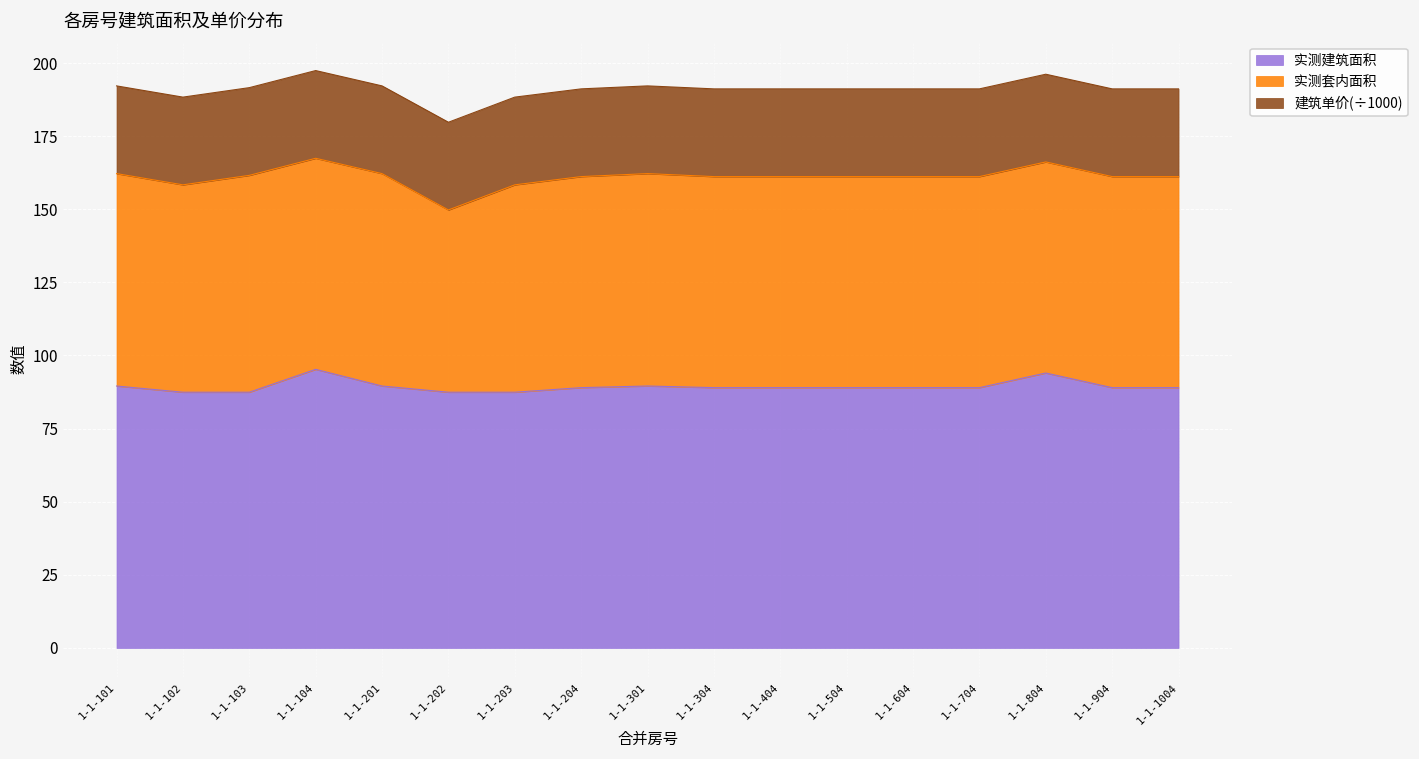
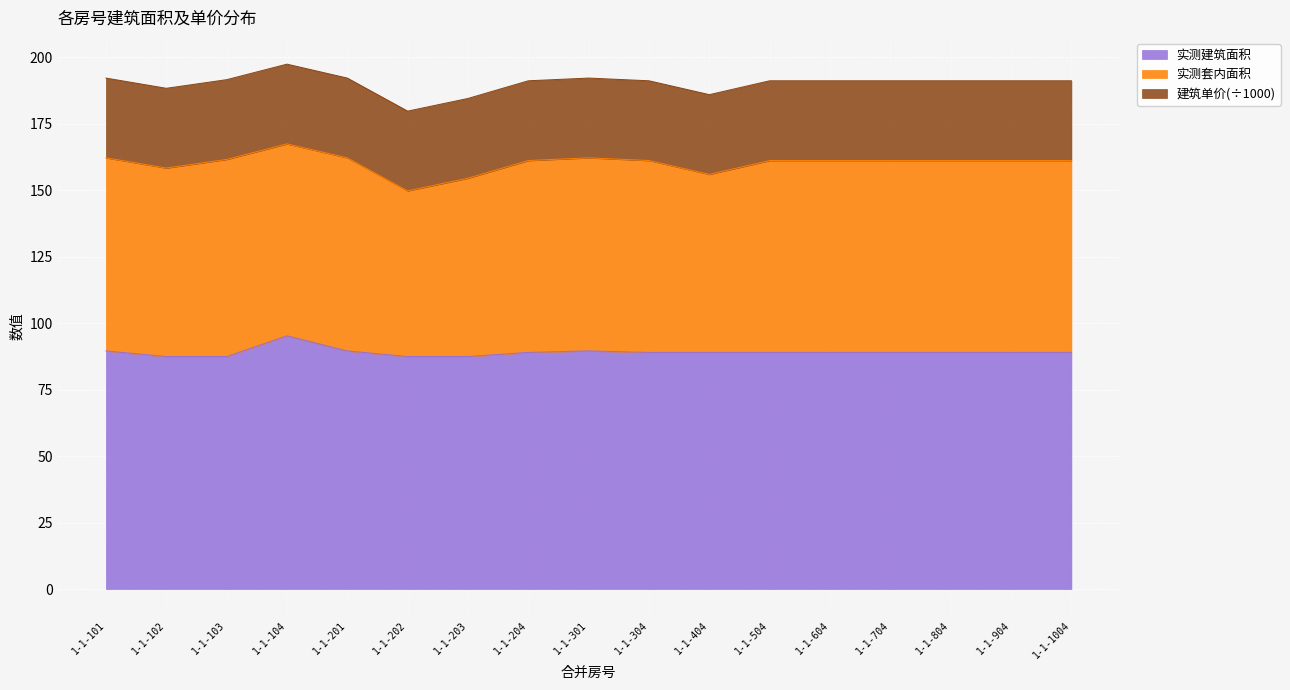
  {
    "实测建筑面积": {
      "1-1-101": 90,
      "1-1-102": 87,
      "1-1-103": 87,
      "1-1-104": 95,
      "1-1-201": 90,
      "1-1-202": 87,
      "1-1-203": 87,
      "1-1-204": 89,
      "1-1-301": 90,
      "1-1-304": 89,
      "1-1-404": 89,
      "1-1-504": 89,
      "1-1-604": 89,
      "1-1-704": 89,
-     "1-1-804": 94,
+     "1-1-804": 89,
      "1-1-904": 89,
      "1-1-1004": 89
    },
    "实测套内面积": {
      "1-1-101": 73,
      "1-1-102": 71,
      "1-1-103": 74,
      "1-1-104": 72,
      "1-1-201": 73,
      "1-1-202": 62,
-     "1-1-203": 71,
+     "1-1-203": 67,
      "1-1-204": 72,
      "1-1-301": 73,
      "1-1-304": 72,
-     "1-1-404": 72,
+     "1-1-404": 67,
      "1-1-504": 72,
      "1-1-604": 72,
      "1-1-704": 72,
      "1-1-804": 72,
      "1-1-904": 72,
      "1-1-1004": 72
    },
    "建筑单价(÷1000)": {
      "1-1-101": 30,
      "1-1-102": 30,
      "1-1-103": 30,
      "1-1-104": 30,
      "1-1-201": 30,
      "1-1-202": 30,
      "1-1-203": 30,
      "1-1-204": 30,
      "1-1-301": 30,
      "1-1-304": 30,
      "1-1-404": 30,
      "1-1-504": 30,
      "1-1-604": 30,
      "1-1-704": 30,
      "1-1-804": 30,
      "1-1-904": 30,
      "1-1-1004": 30
    }
  }
